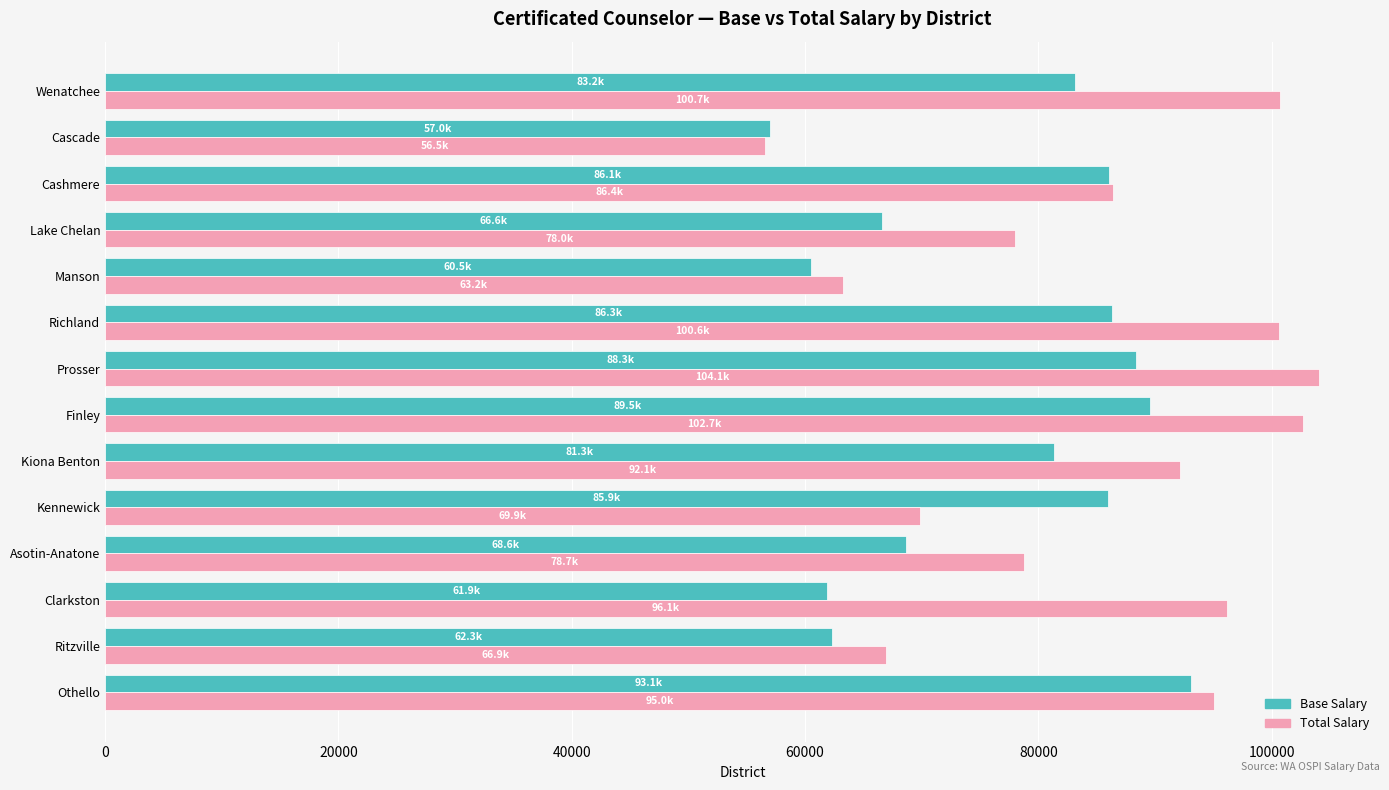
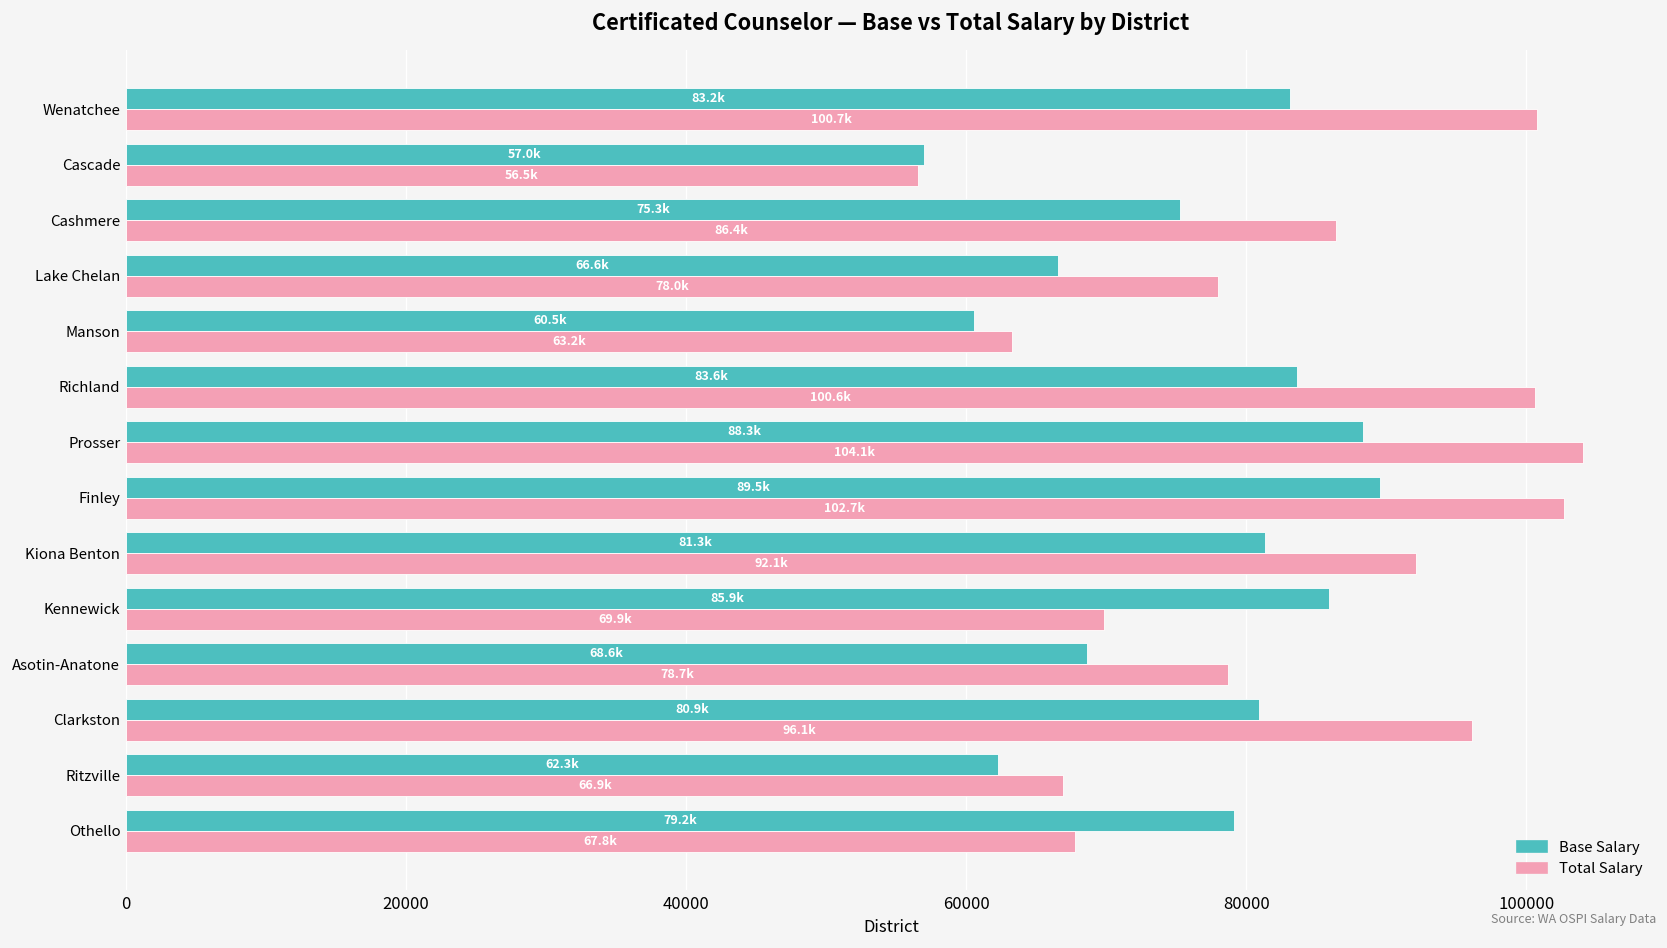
  {
    "Base Salary": {
      "Wenatchee": "83.2k",
      "Cascade": "57.0k",
-     "Cashmere": "86.1k",
+     "Cashmere": "75.3k",
      "Lake Chelan": "66.6k",
      "Manson": "60.5k",
-     "Richland": "86.3k",
+     "Richland": "83.6k",
      "Prosser": "88.3k",
      "Finley": "89.5k",
      "Kiona Benton": "81.3k",
      "Kennewick": "85.9k",
      "Asotin-Anatone": "68.6k",
-     "Clarkston": "61.9k",
+     "Clarkston": "80.9k",
      "Ritzville": "62.3k",
-     "Othello": "93.1k"
+     "Othello": "79.2k"
    },
    "Total Salary": {
      "Wenatchee": "100.7k",
      "Cascade": "56.5k",
      "Cashmere": "86.4k",
      "Lake Chelan": "78.0k",
      "Manson": "63.2k",
      "Richland": "100.6k",
      "Prosser": "104.1k",
      "Finley": "102.7k",
      "Kiona Benton": "92.1k",
      "Kennewick": "69.9k",
      "Asotin-Anatone": "78.7k",
      "Clarkston": "96.1k",
      "Ritzville": "66.9k",
-     "Othello": "95.0k"
+     "Othello": "67.8k"
    }
  }
